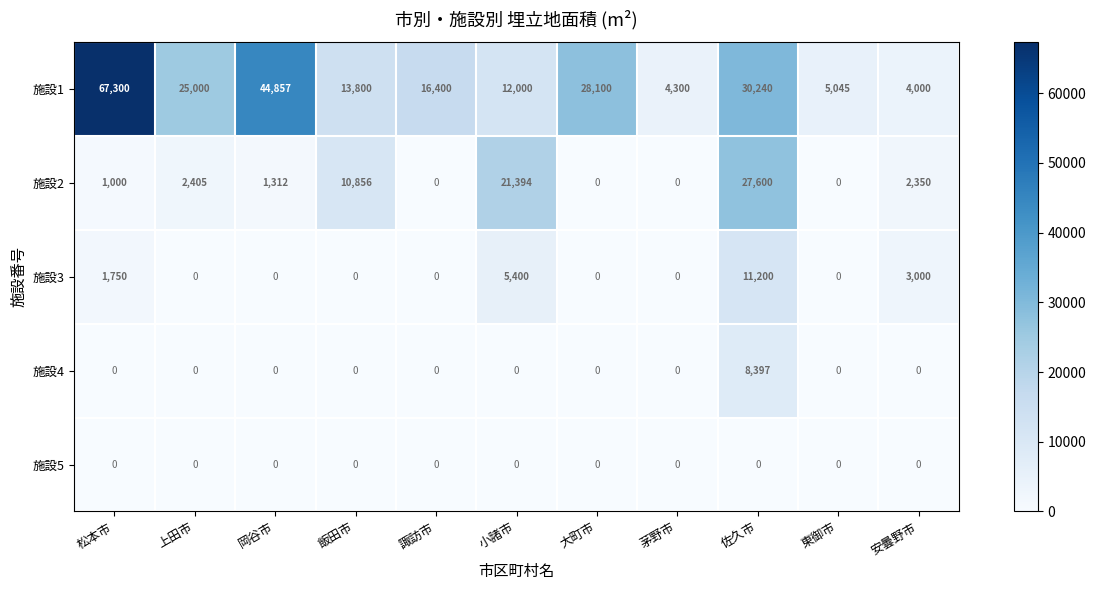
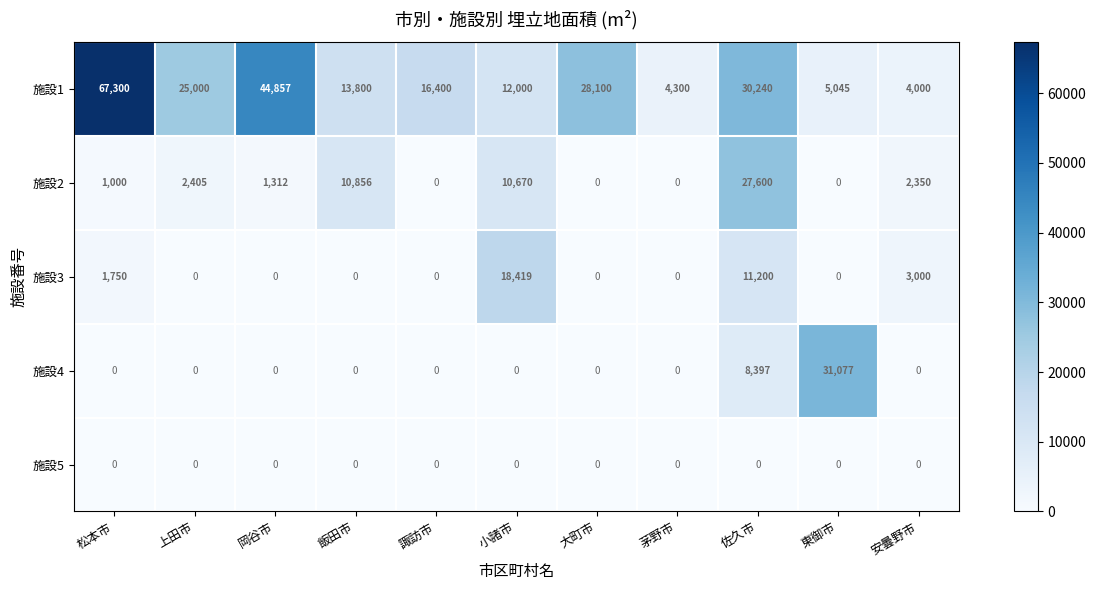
  {
    "施設1": {
      "松本市": "67,300",
      "上田市": "25,000",
      "岡谷市": "44,857",
      "飯田市": "13,800",
      "諏訪市": "16,400",
      "小諸市": "12,000",
      "大町市": "28,100",
      "茅野市": "4,300",
      "佐久市": "30,240",
      "東御市": "5,045",
      "安曇野市": "4,000"
    },
    "施設2": {
      "松本市": "1,000",
      "上田市": "2,405",
      "岡谷市": "1,312",
      "飯田市": "10,856",
      "諏訪市": "0",
-     "小諸市": "21,394",
+     "小諸市": "10,670",
      "大町市": "0",
      "茅野市": "0",
      "佐久市": "27,600",
      "東御市": "0",
      "安曇野市": "2,350"
    },
    "施設3": {
      "松本市": "1,750",
      "上田市": "0",
      "岡谷市": "0",
      "飯田市": "0",
      "諏訪市": "0",
-     "小諸市": "5,400",
+     "小諸市": "18,419",
      "大町市": "0",
      "茅野市": "0",
      "佐久市": "11,200",
      "東御市": "0",
      "安曇野市": "3,000"
    },
    "施設4": {
      "松本市": "0",
      "上田市": "0",
      "岡谷市": "0",
      "飯田市": "0",
      "諏訪市": "0",
      "小諸市": "0",
      "大町市": "0",
      "茅野市": "0",
      "佐久市": "8,397",
-     "東御市": "0",
+     "東御市": "31,077",
      "安曇野市": "0"
    },
    "施設5": {
      "松本市": "0",
      "上田市": "0",
      "岡谷市": "0",
      "飯田市": "0",
      "諏訪市": "0",
      "小諸市": "0",
      "大町市": "0",
      "茅野市": "0",
      "佐久市": "0",
      "東御市": "0",
      "安曇野市": "0"
    }
  }
